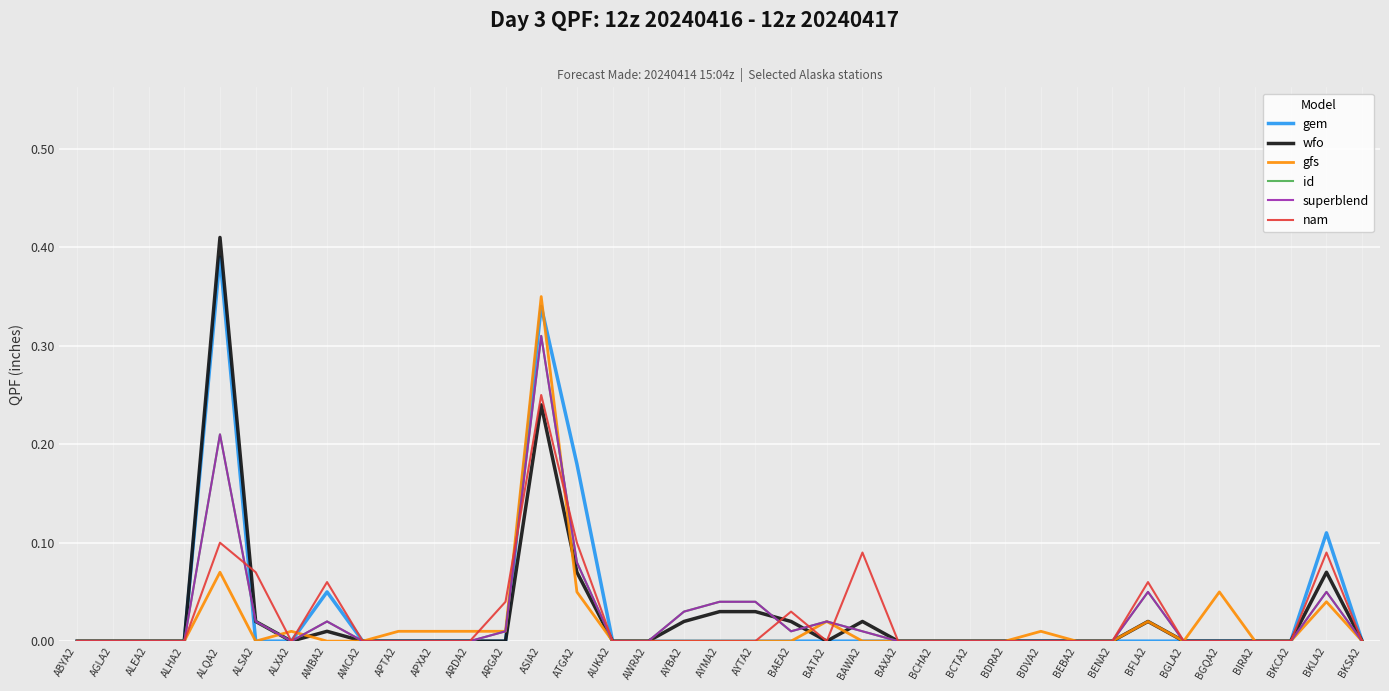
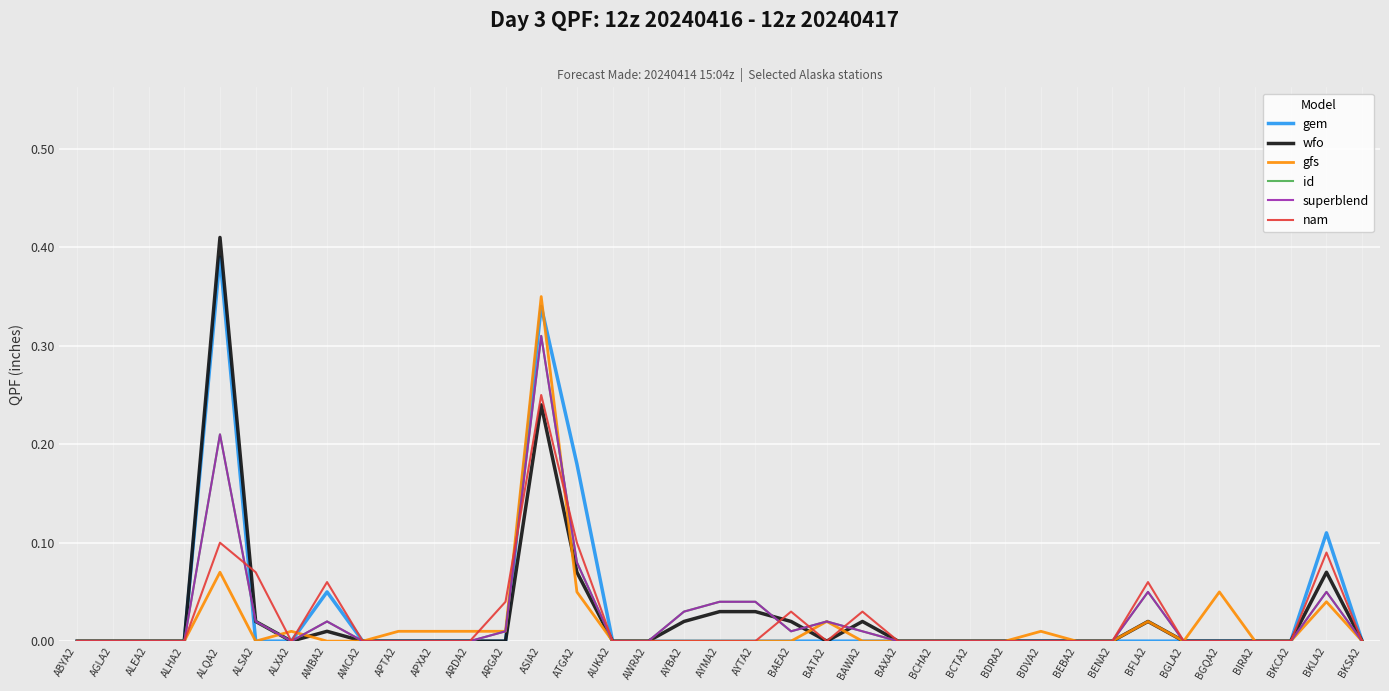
  {
    "gem": {
      "ALQA2": 0.39,
      "AMBA2": 0.05,
      "ASIA2": 0.34,
      "ATGA2": 0.18,
      "BFLA2": 0.00,
      "BKLA2": 0.11
    },
    "wfo": {
      "ALQA2": 0.41,
      "AMBA2": 0.01,
      "ASIA2": 0.24,
      "ATGA2": 0.07,
      "AYBA2": 0.02,
      "AYMA2": 0.03,
      "AYTA2": 0.03,
      "BAEA2": 0.02,
      "BAWA2": 0.02,
      "BKLA2": 0.07
    },
    "gfs": {
      "ALQA2": 0.07,
      "ALXA2": 0.01,
      "AMBA2": 0.00,
      "APTA2": 0.01,
      "APXA2": 0.01,
      "ARDA2": 0.01,
      "ASIA2": 0.35,
      "ATGA2": 0.05,
      "BDVA2": 0.01,
      "BGQA2": 0.05,
      "BKLA2": 0.04
    },
    "superblend": {
      "ALQA2": 0.21,
      "AMBA2": 0.02,
      "ASIA2": 0.31,
      "ATGA2": 0.08,
      "AYBA2": 0.03,
      "AYMA2": 0.04,
      "AYTA2": 0.04,
      "BAEA2": 0.01,
      "BAWA2": 0.01,
      "BFLA2": 0.05,
      "BKLA2": 0.05
    },
    "nam": {
      "ALQA2": 0.10,
      "ALSA2": 0.07,
      "AMBA2": 0.06,
      "ARGA2": 0.04,
      "ASIA2": 0.25,
      "ATGA2": 0.10,
      "BAEA2": 0.03,
-     "BAWA2": 0.09,
+     "BAWA2": 0.03,
      "BFLA2": 0.06,
      "BKLA2": 0.09
    }
  }
